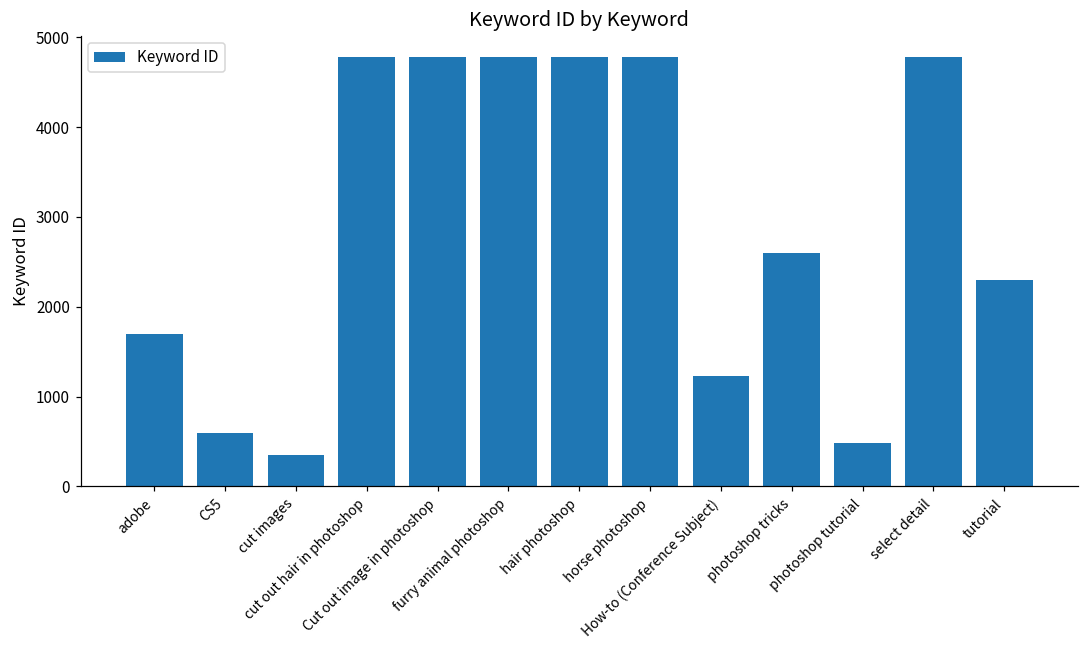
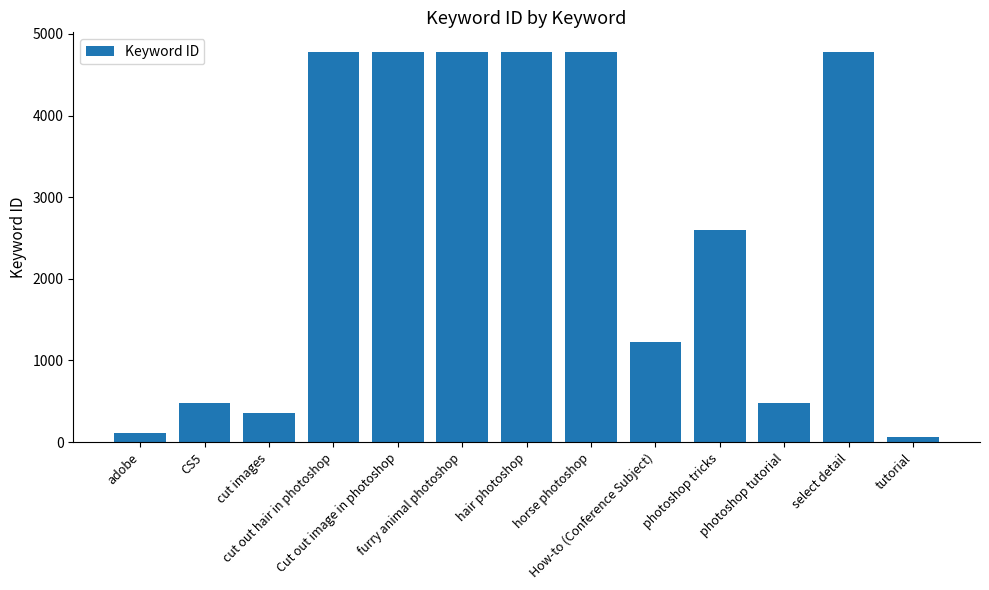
  {
-   "adobe": 1700,
-   "CS5": 600,
+   "adobe": 100,
+   "CS5": 500,
    "cut images": 400,
    "cut out hair in photoshop": 4800,
    "Cut out image in photoshop": 4800,
    "furry animal photoshop": 4800,
    "hair photoshop": 4800,
    "horse photoshop": 4800,
    "How-to (Conference Subject)": 1200,
    "photoshop tricks": 2600,
    "photoshop tutorial": 500,
    "select detail": 4800,
-   "tutorial": 2300
+   "tutorial": 100
  }
